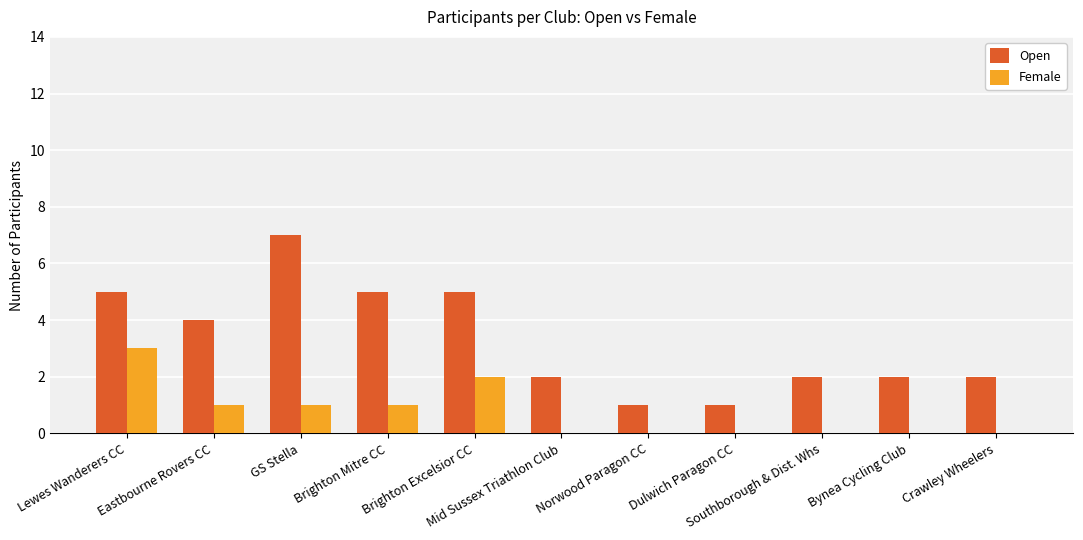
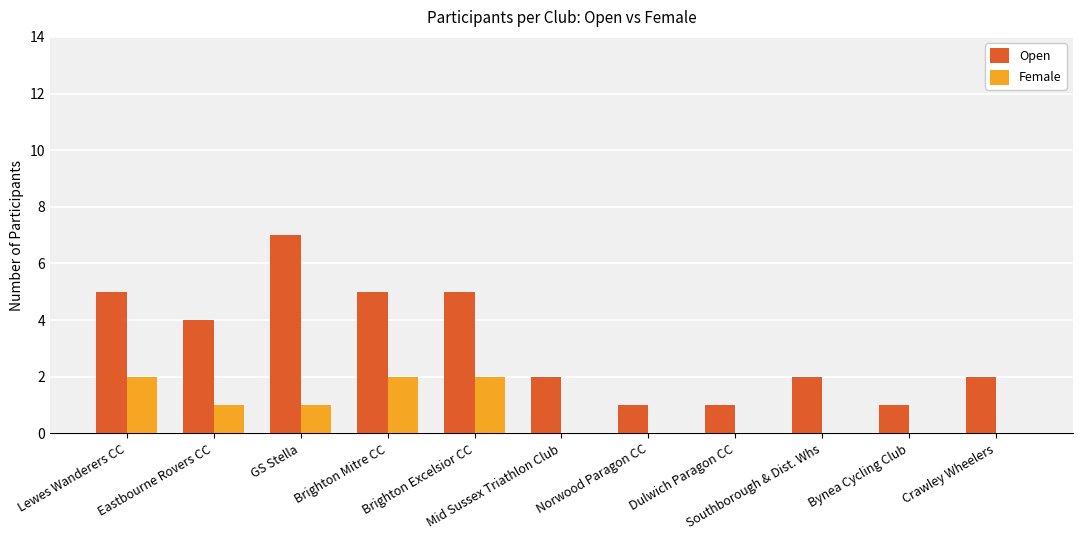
  {
    "Open": {
      "Lewes Wanderers CC": 5,
      "Eastbourne Rovers CC": 4,
      "GS Stella": 7,
      "Brighton Mitre CC": 5,
      "Brighton Excelsior CC": 5,
      "Mid Sussex Triathlon Club": 2,
      "Norwood Paragon CC": 1,
      "Dulwich Paragon CC": 1,
      "Southborough & Dist. Whs": 2,
-     "Bynea Cycling Club": 2,
+     "Bynea Cycling Club": 1,
      "Crawley Wheelers": 2
    },
    "Female": {
-     "Lewes Wanderers CC": 3,
+     "Lewes Wanderers CC": 2,
      "Eastbourne Rovers CC": 1,
      "GS Stella": 1,
-     "Brighton Mitre CC": 1,
+     "Brighton Mitre CC": 2,
      "Brighton Excelsior CC": 2,
      "Mid Sussex Triathlon Club": 0,
      "Norwood Paragon CC": 0,
      "Dulwich Paragon CC": 0,
      "Southborough & Dist. Whs": 0,
      "Bynea Cycling Club": 0,
      "Crawley Wheelers": 0
    }
  }
